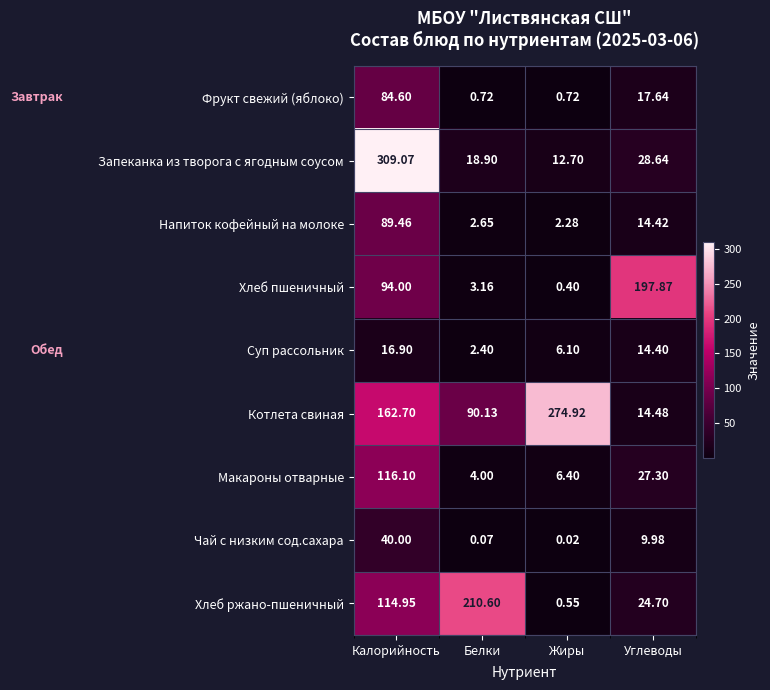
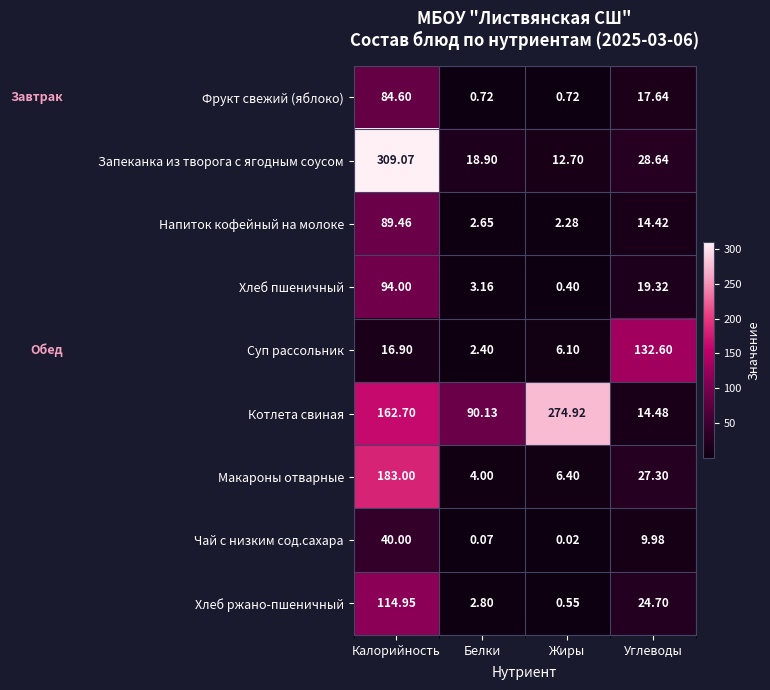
  {
    "Фрукт свежий (яблоко)": {
      "Калорийность": 84.60,
      "Белки": 0.72,
      "Жиры": 0.72,
      "Углеводы": 17.64
    },
    "Запеканка из творога с ягодным соусом": {
      "Калорийность": 309.07,
      "Белки": 18.90,
      "Жиры": 12.70,
      "Углеводы": 28.64
    },
    "Напиток кофейный на молоке": {
      "Калорийность": 89.46,
      "Белки": 2.65,
      "Жиры": 2.28,
      "Углеводы": 14.42
    },
    "Хлеб пшеничный": {
      "Калорийность": 94.00,
      "Белки": 3.16,
      "Жиры": 0.40,
-     "Углеводы": 197.87
+     "Углеводы": 19.32
    },
    "Суп рассольник": {
      "Калорийность": 16.90,
      "Белки": 2.40,
      "Жиры": 6.10,
-     "Углеводы": 14.40
+     "Углеводы": 132.60
    },
    "Котлета свиная": {
      "Калорийность": 162.70,
      "Белки": 90.13,
      "Жиры": 274.92,
      "Углеводы": 14.48
    },
    "Макароны отварные": {
-     "Калорийность": 116.10,
+     "Калорийность": 183.00,
      "Белки": 4.00,
      "Жиры": 6.40,
      "Углеводы": 27.30
    },
    "Чай с низким сод.сахара": {
      "Калорийность": 40.00,
      "Белки": 0.07,
      "Жиры": 0.02,
      "Углеводы": 9.98
    },
    "Хлеб ржано-пшеничный": {
      "Калорийность": 114.95,
-     "Белки": 210.60,
+     "Белки": 2.80,
      "Жиры": 0.55,
      "Углеводы": 24.70
    }
  }
